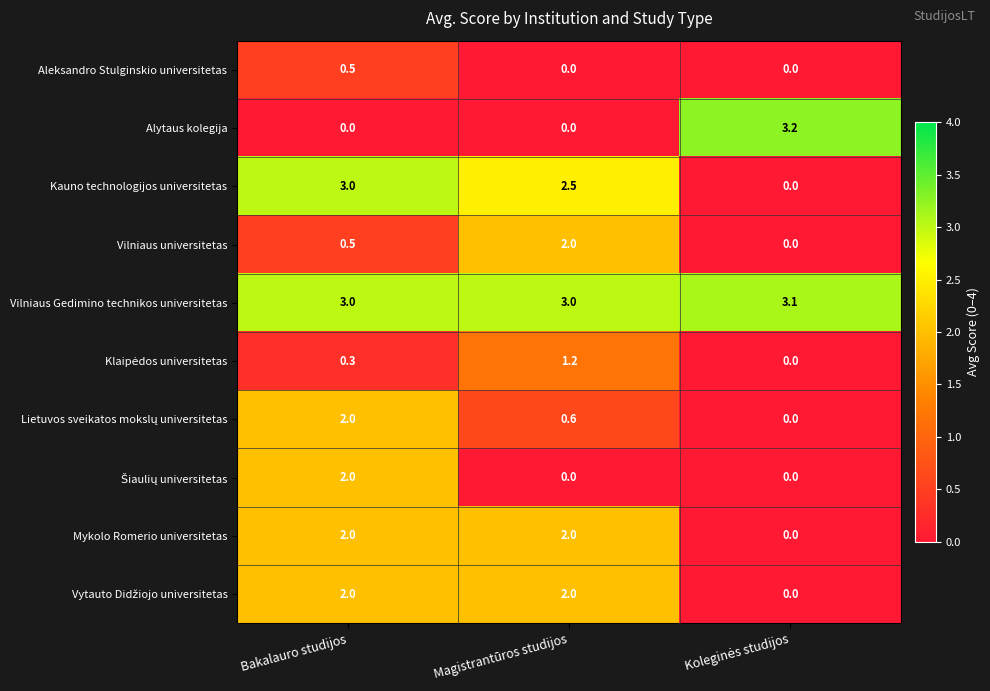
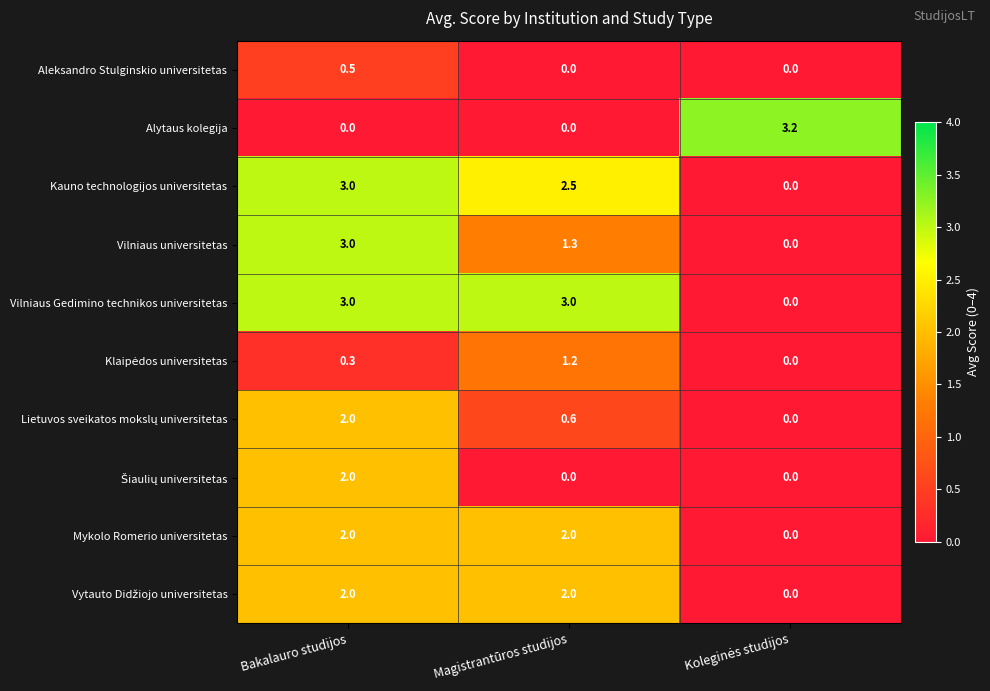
  {
    "Aleksandro Stulginskio universitetas": {
      "Bakalauro studijos": 0.5,
      "Magistrantūros studijos": 0.0,
      "Koleginės studijos": 0.0
    },
    "Alytaus kolegija": {
      "Bakalauro studijos": 0.0,
      "Magistrantūros studijos": 0.0,
      "Koleginės studijos": 3.2
    },
    "Kauno technologijos universitetas": {
      "Bakalauro studijos": 3.0,
      "Magistrantūros studijos": 2.5,
      "Koleginės studijos": 0.0
    },
    "Vilniaus universitetas": {
-     "Bakalauro studijos": 0.5,
-     "Magistrantūros studijos": 2.0,
+     "Bakalauro studijos": 3.0,
+     "Magistrantūros studijos": 1.3,
      "Koleginės studijos": 0.0
    },
    "Vilniaus Gedimino technikos universitetas": {
      "Bakalauro studijos": 3.0,
      "Magistrantūros studijos": 3.0,
-     "Koleginės studijos": 3.1
+     "Koleginės studijos": 0.0
    },
    "Klaipėdos universitetas": {
      "Bakalauro studijos": 0.3,
      "Magistrantūros studijos": 1.2,
      "Koleginės studijos": 0.0
    },
    "Lietuvos sveikatos mokslų universitetas": {
      "Bakalauro studijos": 2.0,
      "Magistrantūros studijos": 0.6,
      "Koleginės studijos": 0.0
    },
    "Šiaulių universitetas": {
      "Bakalauro studijos": 2.0,
      "Magistrantūros studijos": 0.0,
      "Koleginės studijos": 0.0
    },
    "Mykolo Romerio universitetas": {
      "Bakalauro studijos": 2.0,
      "Magistrantūros studijos": 2.0,
      "Koleginės studijos": 0.0
    },
    "Vytauto Didžiojo universitetas": {
      "Bakalauro studijos": 2.0,
      "Magistrantūros studijos": 2.0,
      "Koleginės studijos": 0.0
    }
  }
